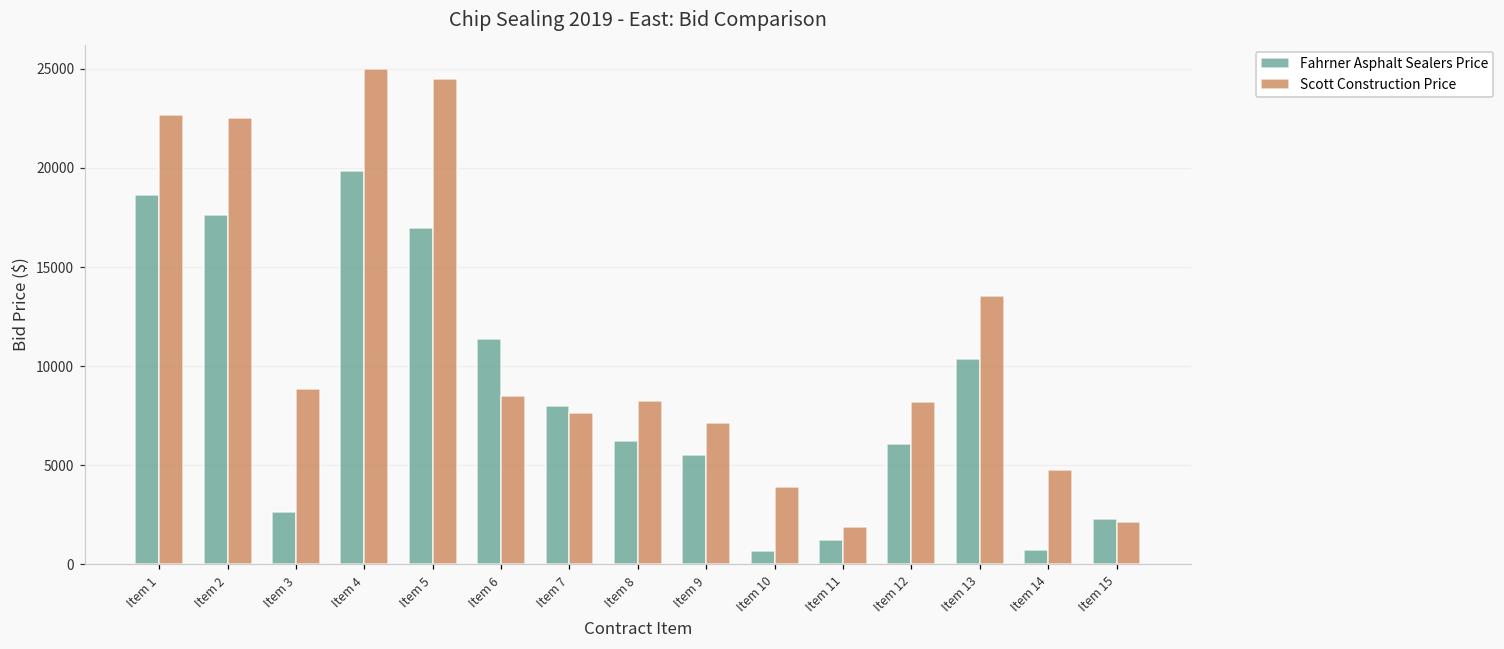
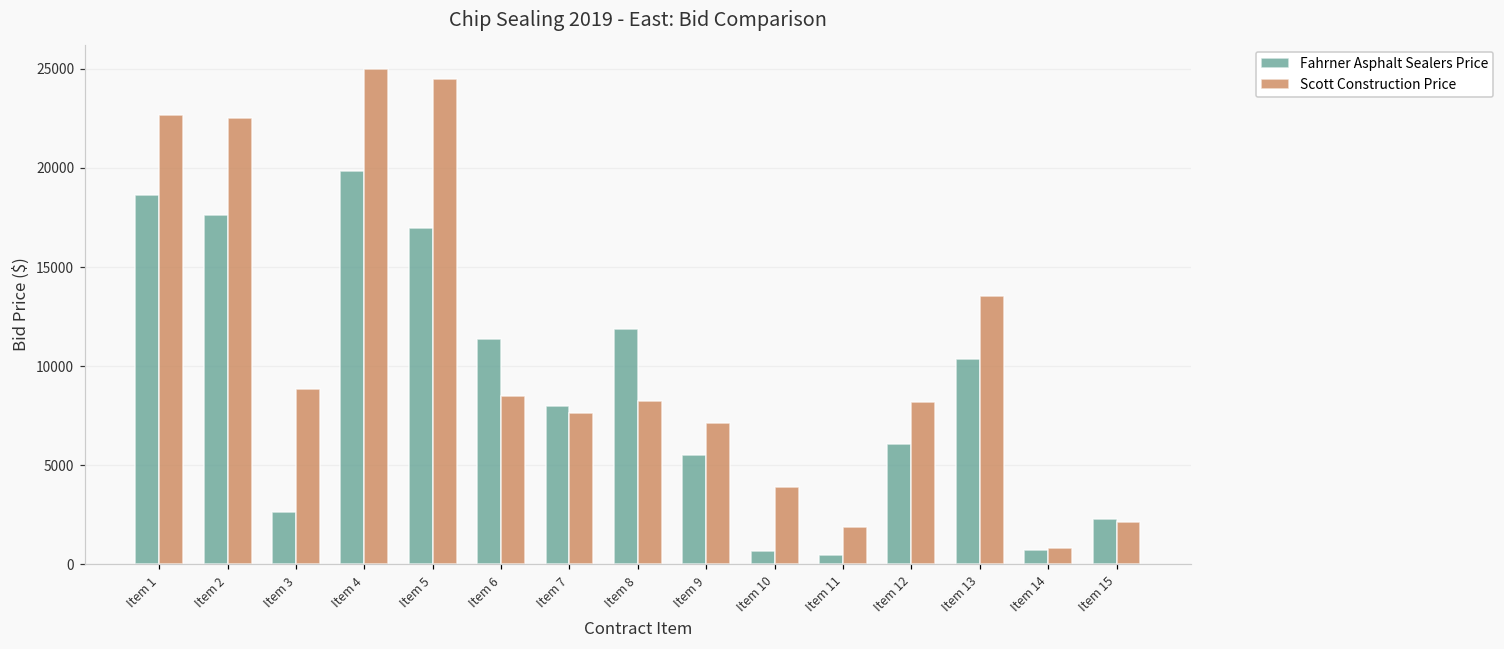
  {
    "Fahrner Asphalt Sealers Price": {
      "Item 1": 18700,
      "Item 2": 17600,
      "Item 3": 2600,
      "Item 4": 19900,
      "Item 5": 17000,
      "Item 6": 11400,
      "Item 7": 8000,
-     "Item 8": 6200,
+     "Item 8": 11900,
      "Item 9": 5500,
      "Item 10": 700,
-     "Item 11": 1200,
+     "Item 11": 500,
      "Item 12": 6100,
      "Item 13": 10400,
      "Item 14": 800,
      "Item 15": 2300
    },
    "Scott Construction Price": {
      "Item 1": 22700,
      "Item 2": 22500,
      "Item 3": 8800,
      "Item 4": 25000,
      "Item 5": 24500,
      "Item 6": 8500,
      "Item 7": 7600,
      "Item 8": 8300,
      "Item 9": 7200,
      "Item 10": 3900,
      "Item 11": 1900,
      "Item 12": 8200,
      "Item 13": 13600,
-     "Item 14": 4800,
+     "Item 14": 800,
      "Item 15": 2100
    }
  }
